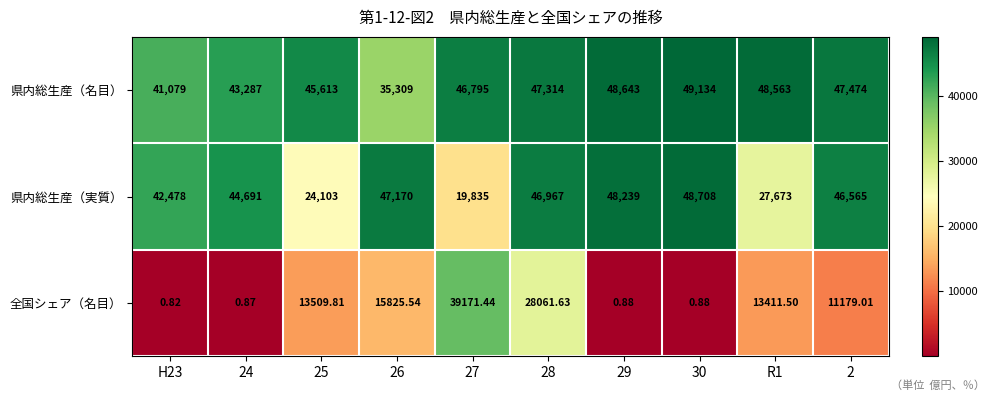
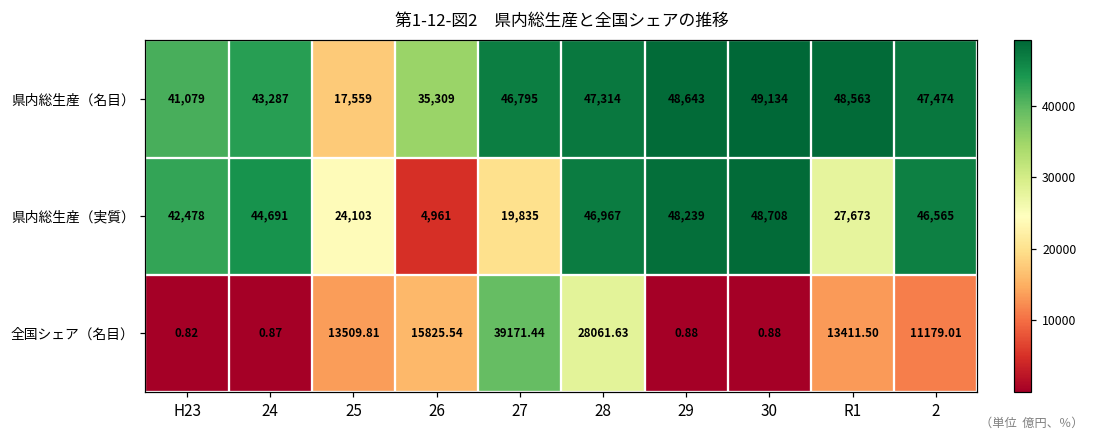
  {
    "県内総生産（名目）": {
      "H23": "41,079",
      "24": "43,287",
-     "25": "45,613",
+     "25": "17,559",
      "26": "35,309",
      "27": "46,795",
      "28": "47,314",
      "29": "48,643",
      "30": "49,134",
      "R1": "48,563",
      "2": "47,474"
    },
    "県内総生産（実質）": {
      "H23": "42,478",
      "24": "44,691",
      "25": "24,103",
-     "26": "47,170",
+     "26": "4,961",
      "27": "19,835",
      "28": "46,967",
      "29": "48,239",
      "30": "48,708",
      "R1": "27,673",
      "2": "46,565"
    },
    "全国シェア（名目）": {
      "H23": "0.82",
      "24": "0.87",
      "25": "13509.81",
      "26": "15825.54",
      "27": "39171.44",
      "28": "28061.63",
      "29": "0.88",
      "30": "0.88",
      "R1": "13411.50",
      "2": "11179.01"
    }
  }
